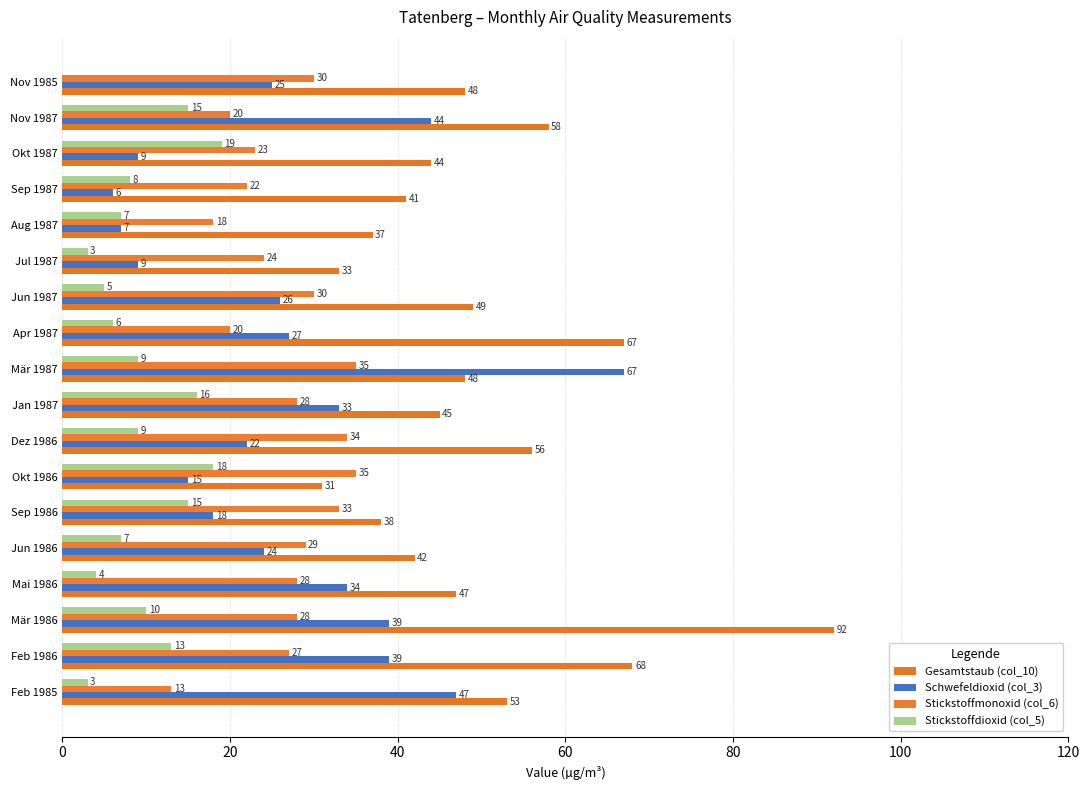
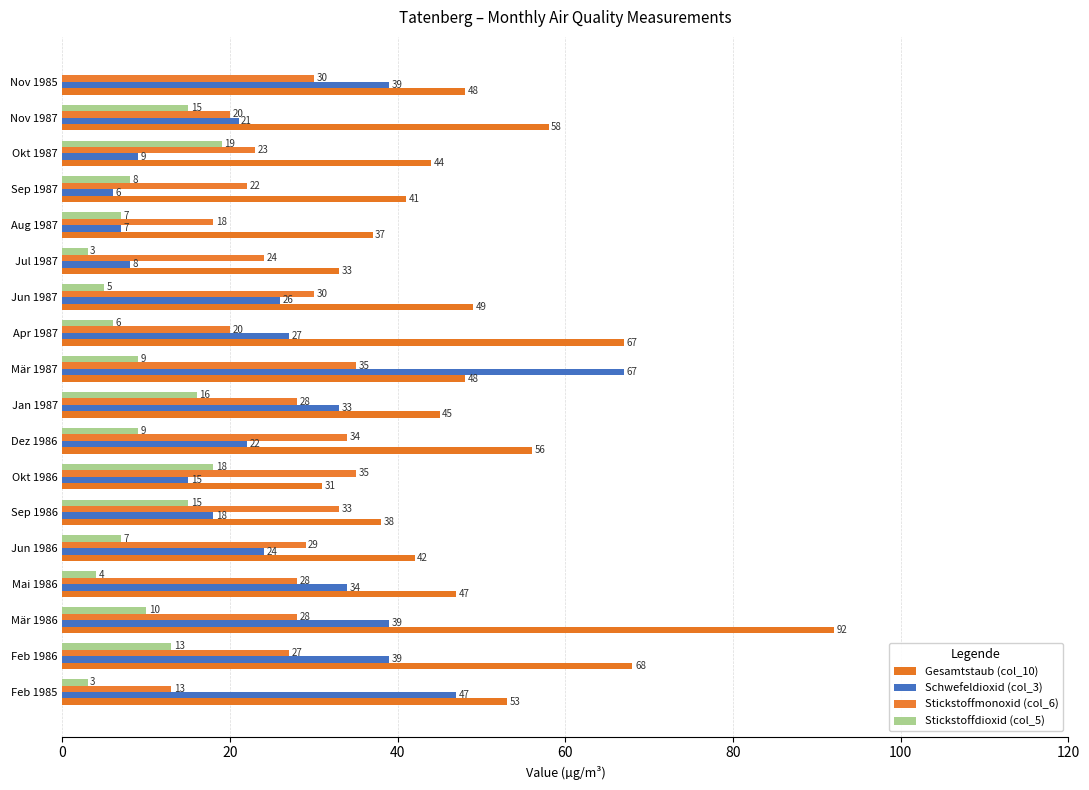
  {
    "Schwefeldioxid (col_3)": {
-     "Nov 1985": 25,
-     "Nov 1987": 44,
+     "Nov 1985": 39,
+     "Nov 1987": 21,
      "Okt 1987": 9,
      "Sep 1987": 6,
      "Aug 1987": 7,
-     "Jul 1987": 9,
+     "Jul 1987": 8,
      "Jun 1987": 26,
      "Apr 1987": 27,
      "Mär 1987": 67,
      "Jan 1987": 33,
      "Dez 1986": 22,
      "Okt 1986": 15,
      "Sep 1986": 18,
      "Jun 1986": 24,
      "Mai 1986": 34,
      "Mär 1986": 39,
      "Feb 1986": 39,
      "Feb 1985": 47
    },
    "Stickstoffdioxid (col_5)": {
      "Nov 1987": 15,
      "Okt 1987": 19,
      "Sep 1987": 8,
      "Aug 1987": 7,
      "Jul 1987": 3,
      "Jun 1987": 5,
      "Apr 1987": 6,
      "Mär 1987": 9,
      "Jan 1987": 16,
      "Dez 1986": 9,
      "Okt 1986": 18,
      "Sep 1986": 15,
      "Jun 1986": 7,
      "Mai 1986": 4,
      "Mär 1986": 10,
      "Feb 1986": 13,
      "Feb 1985": 3
    }
  }
